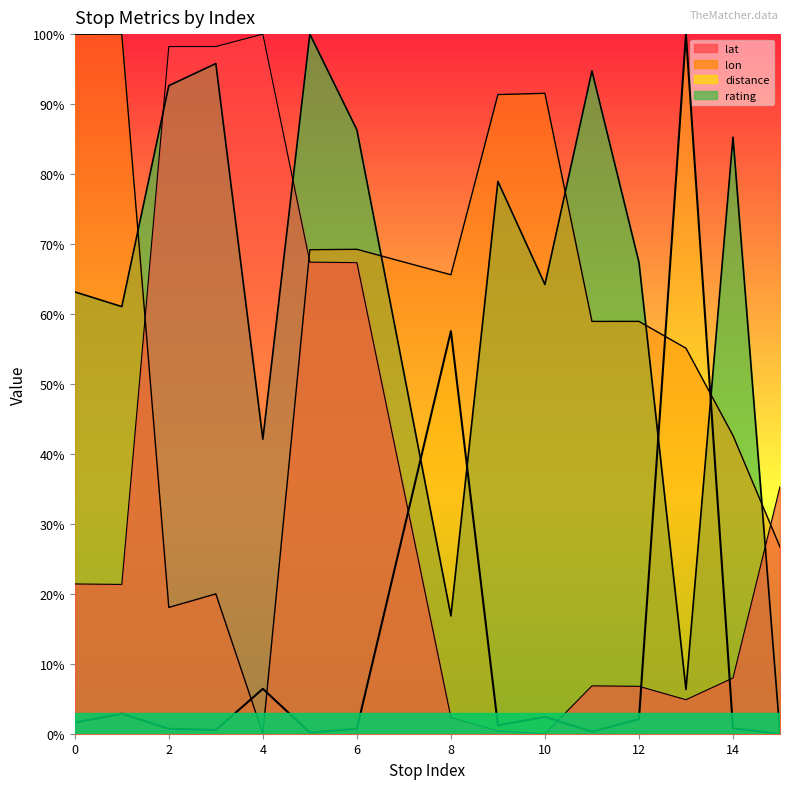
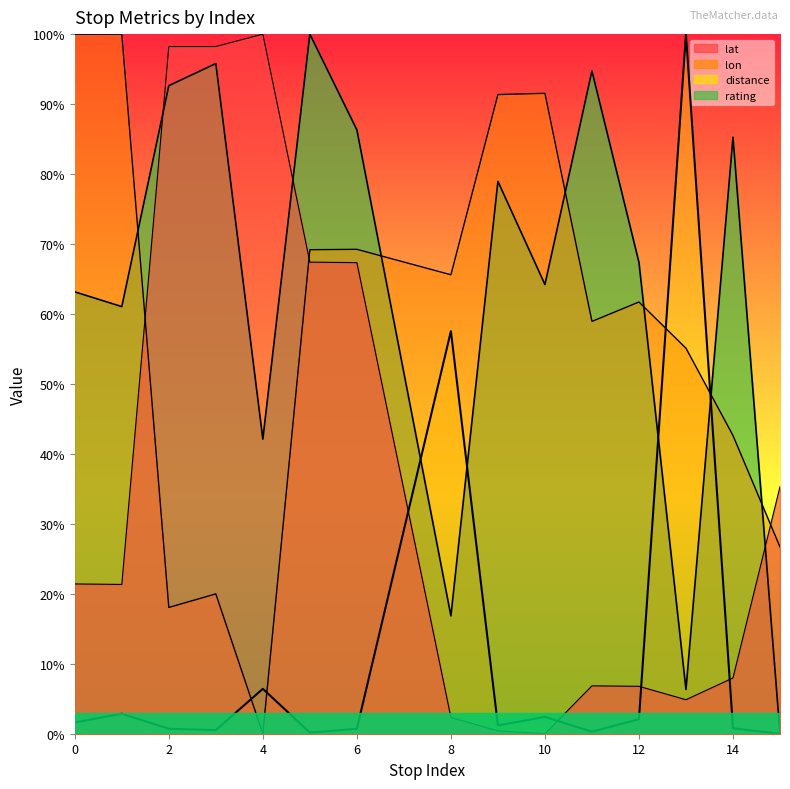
  {
    "distance": {
      "4": "6%",
      "8": "58%"
    },
    "rating": {
      "0": "63%",
      "2": "93%",
      "4": "42%",
      "6": "86%",
      "8": "17%",
      "10": "64%",
      "12": "67%",
      "14": "85%"
    },
    "lon": {
      "0": "100%",
      "2": "18%",
      "6": "69%",
      "8": "66%",
      "10": "92%",
-     "12": "59%",
+     "12": "62%",
      "14": "43%"
    },
    "lat": {
      "0": "21%",
      "2": "98%",
      "4": "100%",
      "6": "67%",
      "12": "7%",
      "14": "8%"
    }
  }
